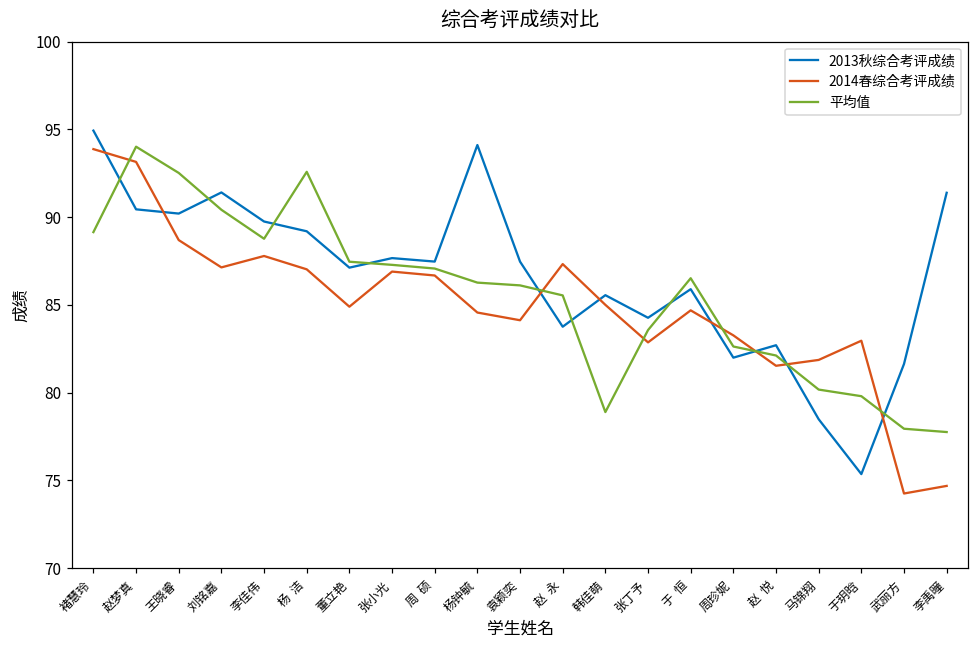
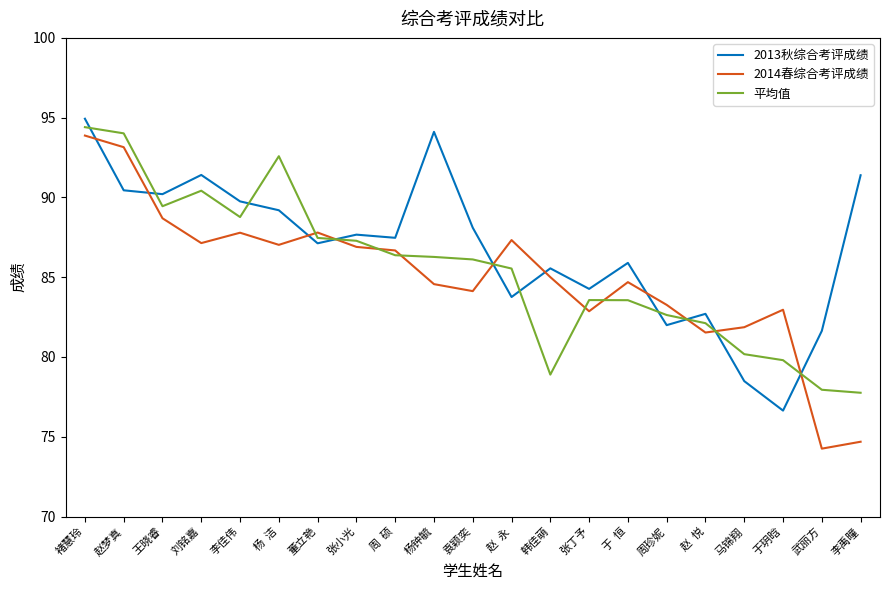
  {
    "2013秋综合考评成绩": {
      "褚慧玲": 94.9,
      "赵梦真": 90.4,
      "王晓睿": 90.2,
      "刘铭嘉": 91.4,
      "李佳伟": 89.8,
      "杨 洁": 89.2,
      "董立艳": 87.1,
      "张小光": 87.7,
      "周 硕": 87.5,
      "杨钟毓": 94.1,
-     "袁颖奕": 87.5,
+     "袁颖奕": 88.1,
      "赵 永": 83.8,
      "韩佳萌": 85.6,
      "张丁予": 84.3,
      "于 恒": 85.9,
      "周珍妮": 82.0,
      "赵 悦": 82.7,
      "马锦翔": 78.5,
-     "于玥晗": 75.4,
+     "于玥晗": 76.6,
      "武丽方": 81.6,
      "李禹曈": 91.4
    },
    "2014春综合考评成绩": {
      "褚慧玲": 93.9,
      "赵梦真": 93.2,
      "王晓睿": 88.7,
      "刘铭嘉": 87.1,
      "李佳伟": 87.8,
      "杨 洁": 87.0,
-     "董立艳": 84.9,
+     "董立艳": 87.8,
      "张小光": 86.9,
      "周 硕": 86.7,
      "杨钟毓": 84.6,
      "袁颖奕": 84.1,
      "赵 永": 87.3,
      "韩佳萌": 85.0,
      "张丁予": 82.9,
      "于 恒": 84.7,
      "周珍妮": 83.3,
      "赵 悦": 81.5,
      "马锦翔": 81.9,
      "于玥晗": 83.0,
      "武丽方": 74.3,
      "李禹曈": 74.7
    },
    "平均值": {
-     "褚慧玲": 89.1,
+     "褚慧玲": 94.4,
      "赵梦真": 94.0,
-     "王晓睿": 92.5,
+     "王晓睿": 89.5,
      "刘铭嘉": 90.4,
      "李佳伟": 88.8,
      "杨 洁": 92.6,
      "董立艳": 87.5,
      "张小光": 87.3,
-     "周 硕": 87.1,
+     "周 硕": 86.4,
      "杨钟毓": 86.3,
      "袁颖奕": 86.1,
      "赵 永": 85.5,
      "韩佳萌": 78.9,
      "张丁予": 83.6,
-     "于 恒": 86.5,
+     "于 恒": 83.6,
      "周珍妮": 82.6,
      "赵 悦": 82.1,
      "马锦翔": 80.2,
      "于玥晗": 79.8,
      "武丽方": 77.9,
      "李禹曈": 77.8
    }
  }
